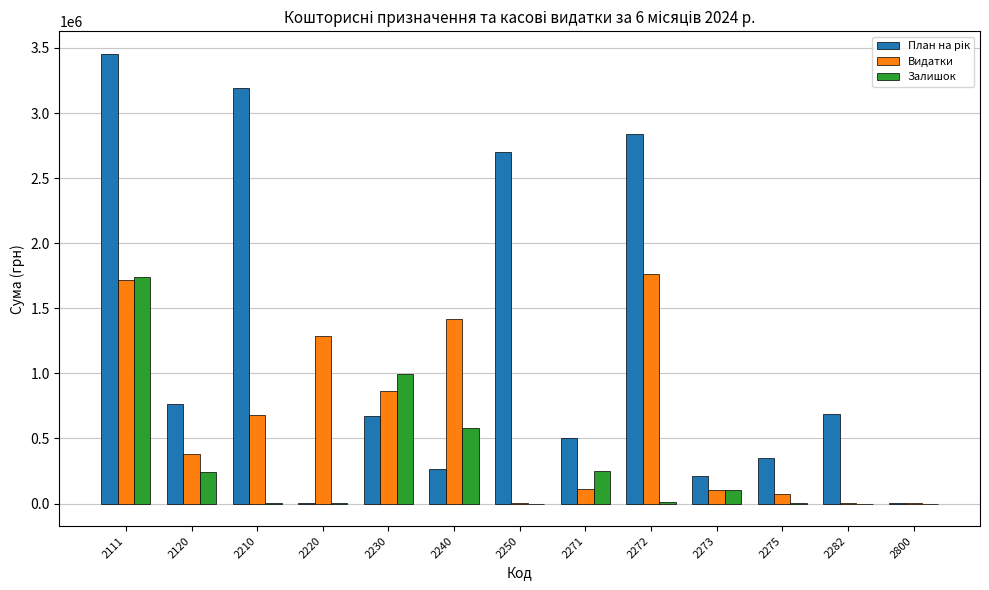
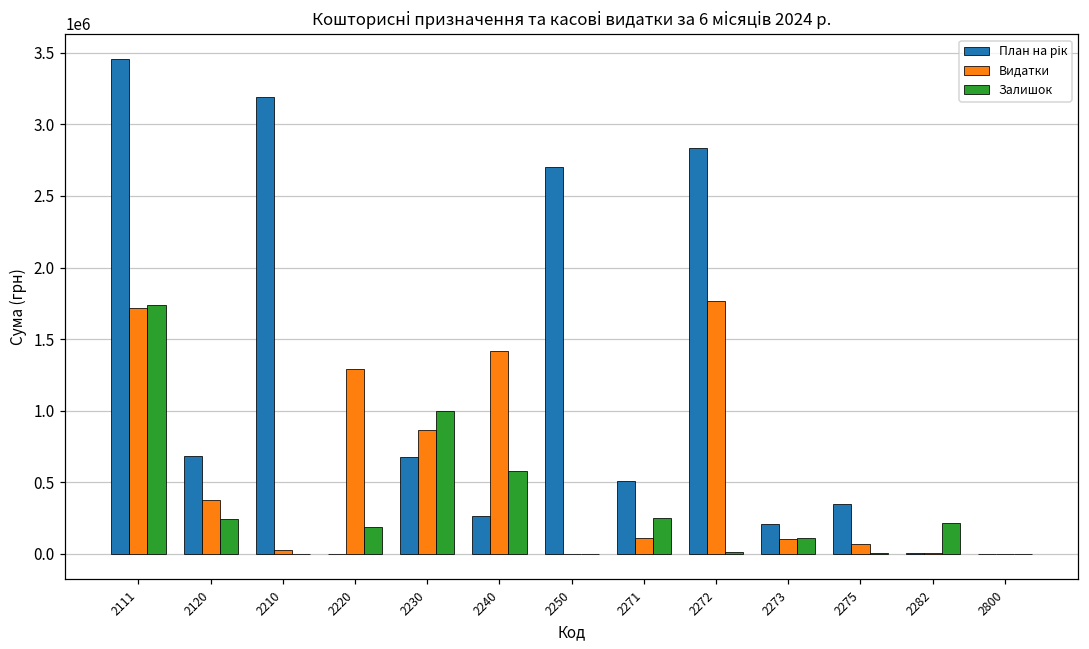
  {
    "План на рік": {
      "2111": 3460000,
-     "2120": 760000,
+     "2120": 680000,
      "2210": 3190000,
      "2230": 680000,
      "2240": 270000,
      "2250": 2700000,
      "2271": 510000,
      "2272": 2840000,
      "2273": 210000,
      "2275": 350000,
-     "2282": 690000
+     "2282": 0
    },
    "Видатки": {
      "2111": 1710000,
      "2120": 380000,
-     "2210": 680000,
+     "2210": 20000,
      "2220": 1290000,
      "2230": 860000,
      "2240": 1420000,
      "2271": 110000,
      "2272": 1760000,
      "2273": 100000,
      "2275": 70000
    },
    "Залишок": {
      "2111": 1740000,
      "2120": 240000,
-     "2220": 0,
+     "2220": 190000,
      "2230": 1000000,
      "2240": 580000,
      "2271": 250000,
      "2273": 110000,
-     "2282": 0
+     "2282": 220000
    }
  }
